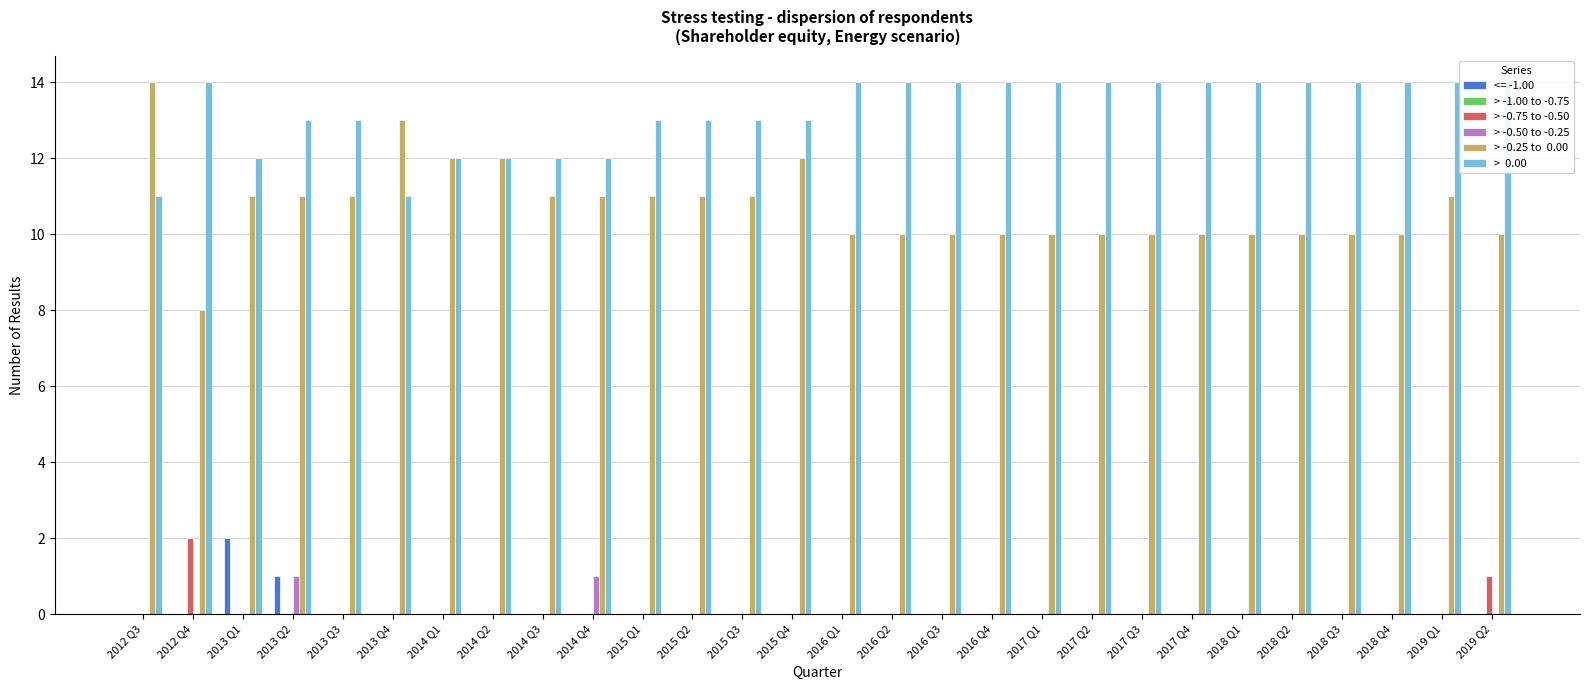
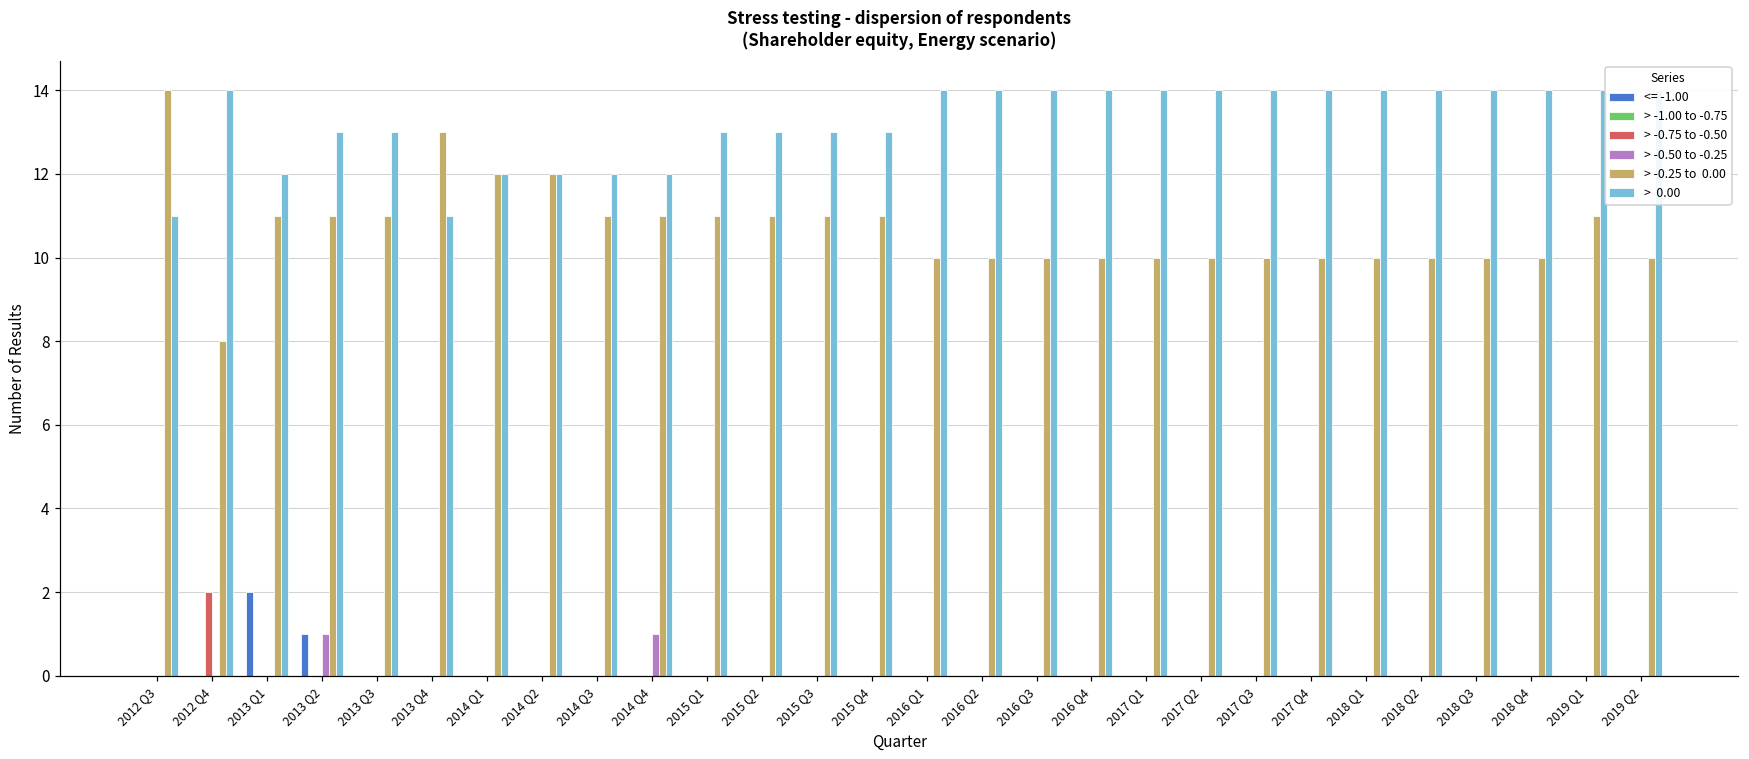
  {
    "<= -1.00": {
      "2012 Q3": 0,
      "2012 Q4": 0,
      "2013 Q1": 2,
      "2013 Q2": 1,
      "2013 Q3": 0,
      "2013 Q4": 0,
      "2014 Q1": 0,
      "2014 Q2": 0,
      "2014 Q3": 0,
      "2014 Q4": 0,
      "2015 Q1": 0,
      "2015 Q2": 0,
      "2015 Q3": 0,
      "2015 Q4": 0,
      "2016 Q1": 0,
      "2016 Q2": 0,
      "2016 Q3": 0,
      "2016 Q4": 0,
      "2017 Q1": 0,
      "2017 Q2": 0,
      "2017 Q3": 0,
      "2017 Q4": 0,
      "2018 Q1": 0,
      "2018 Q2": 0,
      "2018 Q3": 0,
      "2018 Q4": 0,
      "2019 Q1": 0,
      "2019 Q2": 0
    },
    "> -1.00 to -0.75": {
      "2012 Q3": 0,
      "2012 Q4": 0,
      "2013 Q1": 0,
      "2013 Q2": 0,
      "2013 Q3": 0,
      "2013 Q4": 0,
      "2014 Q1": 0,
      "2014 Q2": 0,
      "2014 Q3": 0,
      "2014 Q4": 0,
      "2015 Q1": 0,
      "2015 Q2": 0,
      "2015 Q3": 0,
      "2015 Q4": 0,
      "2016 Q1": 0,
      "2016 Q2": 0,
      "2016 Q3": 0,
      "2016 Q4": 0,
      "2017 Q1": 0,
      "2017 Q2": 0,
      "2017 Q3": 0,
      "2017 Q4": 0,
      "2018 Q1": 0,
      "2018 Q2": 0,
      "2018 Q3": 0,
      "2018 Q4": 0,
      "2019 Q1": 0,
      "2019 Q2": 0
    },
    "> -0.75 to -0.50": {
      "2012 Q3": 0,
      "2012 Q4": 2,
      "2013 Q1": 0,
      "2013 Q2": 0,
      "2013 Q3": 0,
      "2013 Q4": 0,
      "2014 Q1": 0,
      "2014 Q2": 0,
      "2014 Q3": 0,
      "2014 Q4": 0,
      "2015 Q1": 0,
      "2015 Q2": 0,
      "2015 Q3": 0,
      "2015 Q4": 0,
      "2016 Q1": 0,
      "2016 Q2": 0,
      "2016 Q3": 0,
      "2016 Q4": 0,
      "2017 Q1": 0,
      "2017 Q2": 0,
      "2017 Q3": 0,
      "2017 Q4": 0,
      "2018 Q1": 0,
      "2018 Q2": 0,
      "2018 Q3": 0,
      "2018 Q4": 0,
      "2019 Q1": 0,
-     "2019 Q2": 1
+     "2019 Q2": 0
    },
    "> -0.50 to -0.25": {
      "2012 Q3": 0,
      "2012 Q4": 0,
      "2013 Q1": 0,
      "2013 Q2": 1,
      "2013 Q3": 0,
      "2013 Q4": 0,
      "2014 Q1": 0,
      "2014 Q2": 0,
      "2014 Q3": 0,
      "2014 Q4": 1,
      "2015 Q1": 0,
      "2015 Q2": 0,
      "2015 Q3": 0,
      "2015 Q4": 0,
      "2016 Q1": 0,
      "2016 Q2": 0,
      "2016 Q3": 0,
      "2016 Q4": 0,
      "2017 Q1": 0,
      "2017 Q2": 0,
      "2017 Q3": 0,
      "2017 Q4": 0,
      "2018 Q1": 0,
      "2018 Q2": 0,
      "2018 Q3": 0,
      "2018 Q4": 0,
      "2019 Q1": 0,
      "2019 Q2": 0
    },
    "> -0.25 to 0.00": {
      "2012 Q3": 14,
      "2012 Q4": 8,
      "2013 Q1": 11,
      "2013 Q2": 11,
      "2013 Q3": 11,
      "2013 Q4": 13,
      "2014 Q1": 12,
      "2014 Q2": 12,
      "2014 Q3": 11,
      "2014 Q4": 11,
      "2015 Q1": 11,
      "2015 Q2": 11,
      "2015 Q3": 11,
-     "2015 Q4": 12,
+     "2015 Q4": 11,
      "2016 Q1": 10,
      "2016 Q2": 10,
      "2016 Q3": 10,
      "2016 Q4": 10,
      "2017 Q1": 10,
      "2017 Q2": 10,
      "2017 Q3": 10,
      "2017 Q4": 10,
      "2018 Q1": 10,
      "2018 Q2": 10,
      "2018 Q3": 10,
      "2018 Q4": 10,
      "2019 Q1": 11,
      "2019 Q2": 10
    },
    "> 0.00": {
      "2012 Q3": 11,
      "2012 Q4": 14,
      "2013 Q1": 12,
      "2013 Q2": 13,
      "2013 Q3": 13,
      "2013 Q4": 11,
      "2014 Q1": 12,
      "2014 Q2": 12,
      "2014 Q3": 12,
      "2014 Q4": 12,
      "2015 Q1": 13,
      "2015 Q2": 13,
      "2015 Q3": 13,
      "2015 Q4": 13,
      "2016 Q1": 14,
      "2016 Q2": 14,
      "2016 Q3": 14,
      "2016 Q4": 14,
      "2017 Q1": 14,
      "2017 Q2": 14,
      "2017 Q3": 14,
      "2017 Q4": 14,
      "2018 Q1": 14,
      "2018 Q2": 14,
      "2018 Q3": 14,
      "2018 Q4": 14,
      "2019 Q1": 14
    }
  }
